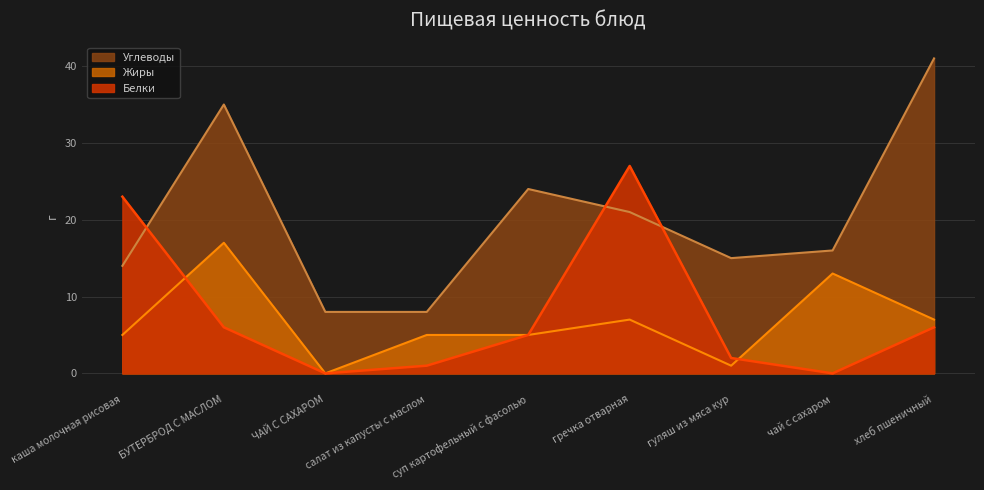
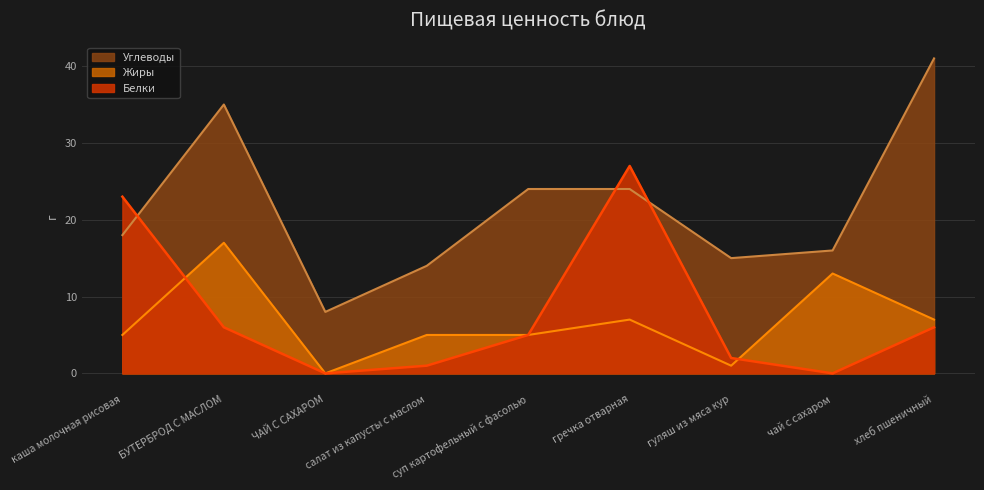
  {
    "Углеводы": {
-     "каша молочная рисовая": 14,
+     "каша молочная рисовая": 18,
      "БУТЕРБРОД С МАСЛОМ": 35,
      "ЧАЙ С САХАРОМ": 8,
-     "салат из капусты с маслом": 8,
+     "салат из капусты с маслом": 14,
      "суп картофельный с фасолью": 24,
-     "гречка отварная": 21,
+     "гречка отварная": 24,
      "гуляш из мяса кур": 15,
      "чай с сахаром": 16,
      "хлеб пшеничный": 41
    }
  }
